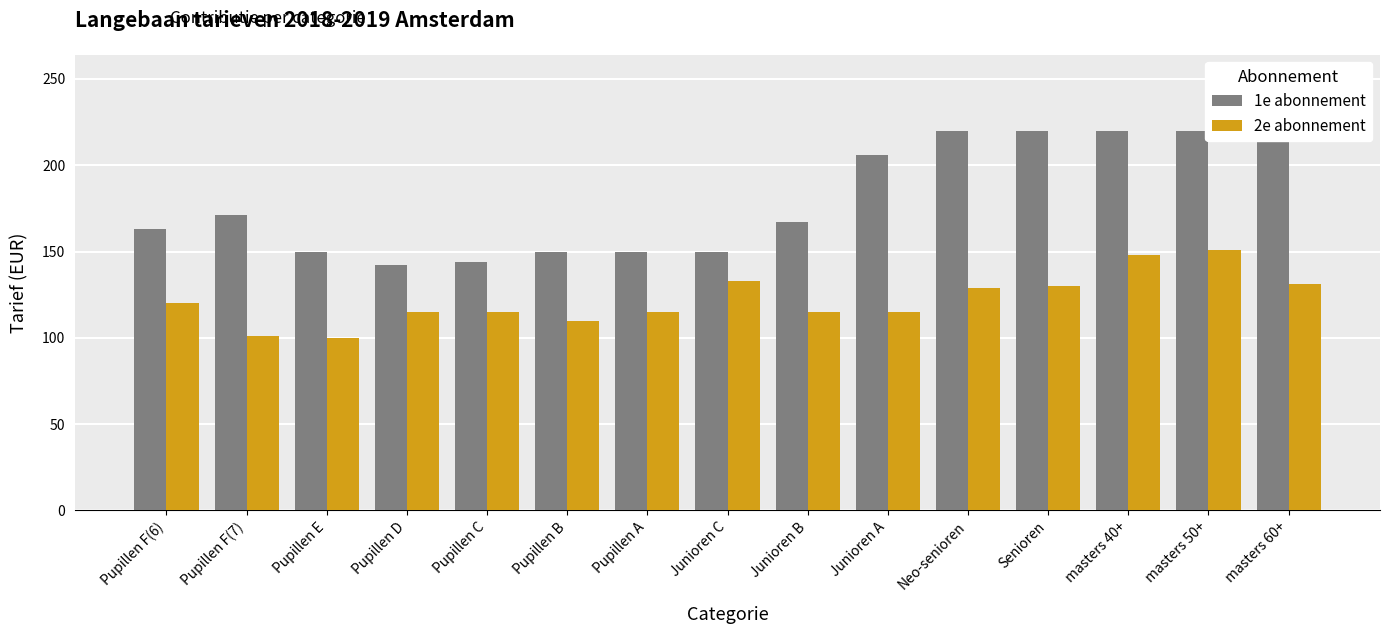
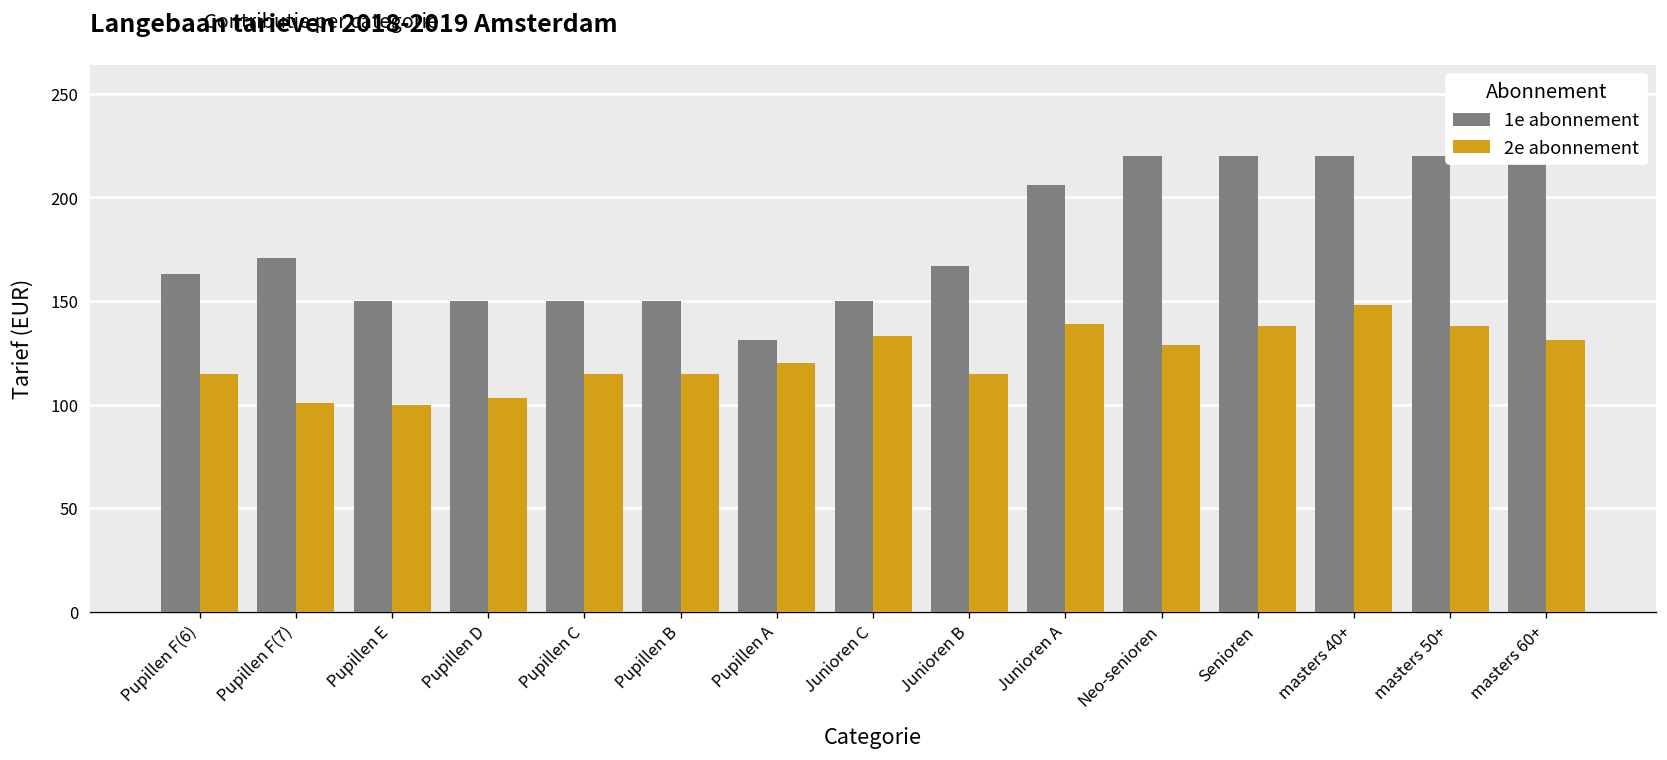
  {
    "1e abonnement": {
      "Pupillen F(6)": 163,
      "Pupillen F(7)": 171,
      "Pupillen E": 150,
-     "Pupillen D": 142,
-     "Pupillen C": 144,
+     "Pupillen D": 150,
+     "Pupillen C": 150,
      "Pupillen B": 150,
-     "Pupillen A": 150,
+     "Pupillen A": 131,
      "Junioren C": 150,
      "Junioren B": 167,
      "Junioren A": 206,
      "Neo-senioren": 220,
      "Senioren": 220,
      "masters 40+": 220,
      "masters 50+": 220
    },
    "2e abonnement": {
-     "Pupillen F(6)": 120,
+     "Pupillen F(6)": 115,
      "Pupillen F(7)": 101,
      "Pupillen E": 100,
-     "Pupillen D": 115,
+     "Pupillen D": 103,
      "Pupillen C": 115,
-     "Pupillen B": 110,
-     "Pupillen A": 115,
+     "Pupillen B": 115,
+     "Pupillen A": 120,
      "Junioren C": 133,
      "Junioren B": 115,
-     "Junioren A": 115,
+     "Junioren A": 139,
      "Neo-senioren": 129,
-     "Senioren": 130,
+     "Senioren": 138,
      "masters 40+": 148,
-     "masters 50+": 151,
+     "masters 50+": 138,
      "masters 60+": 131
    }
  }
